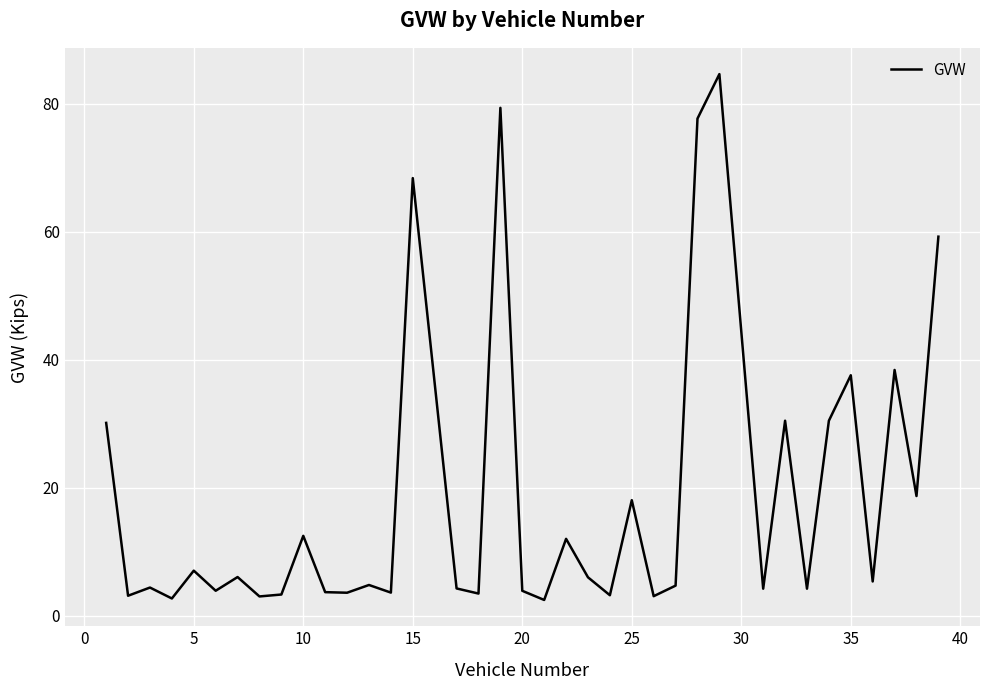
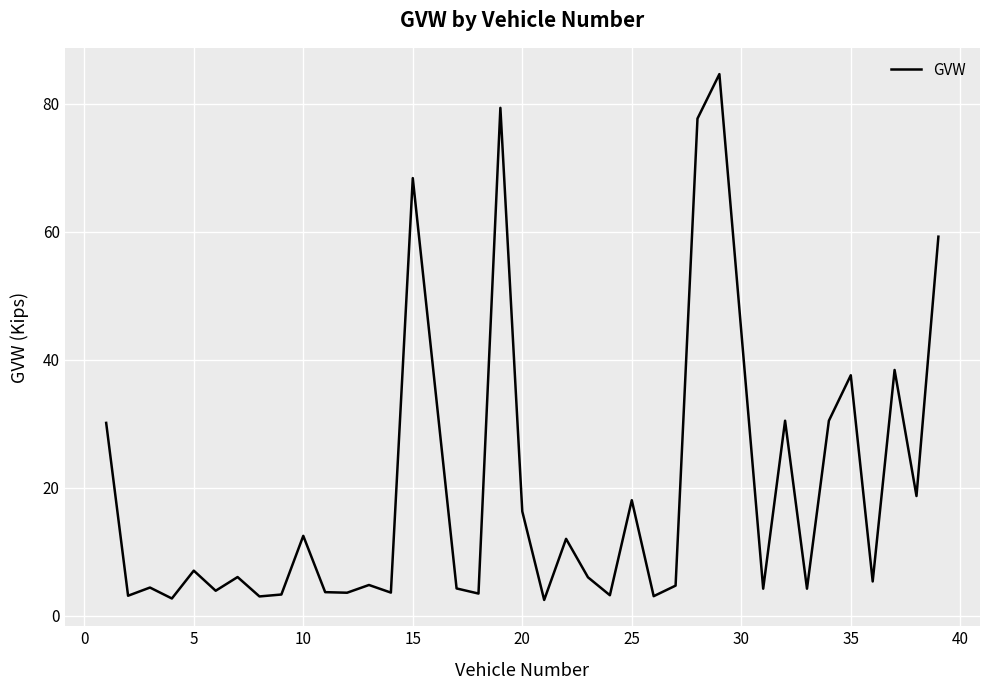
  {
    "5": 7,
    "10": 13,
    "15": 68,
-   "20": 4,
+   "20": 16,
    "25": 18,
    "35": 38
  }
